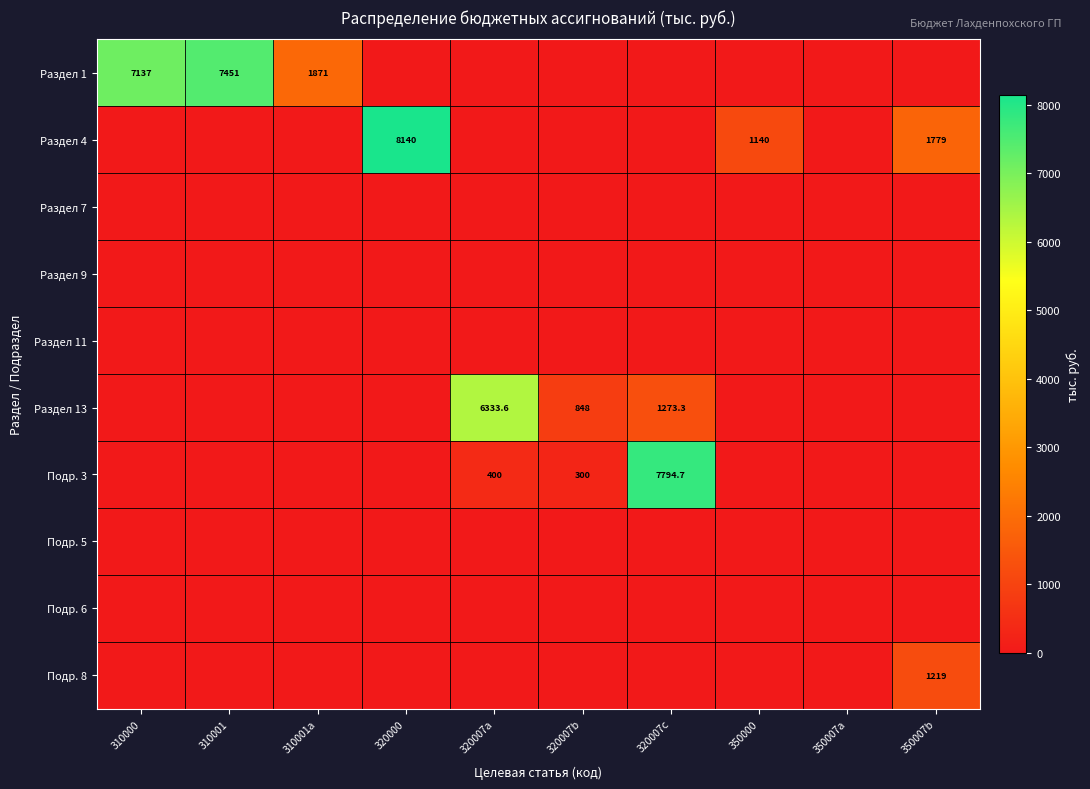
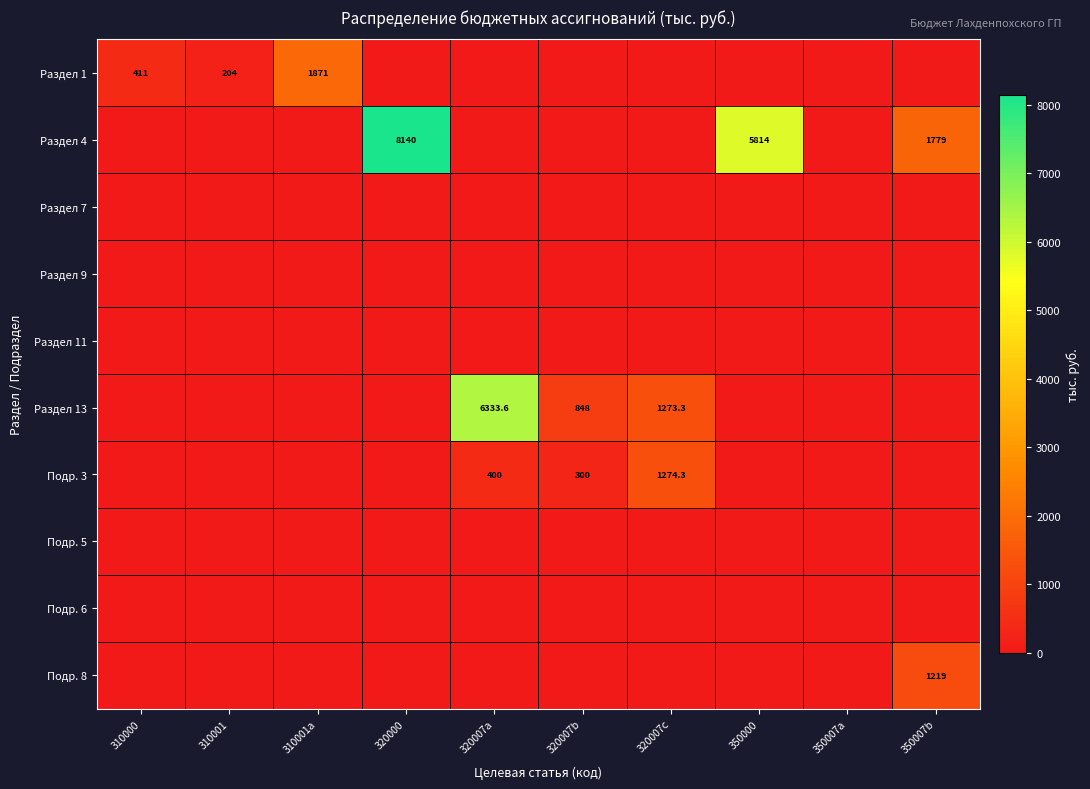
  {
    "Раздел 1": {
-     "310000": 7137,
-     "310001": 7451,
+     "310000": 411,
+     "310001": 204,
      "310001a": 1871
    },
    "Раздел 4": {
      "320000": 8140,
-     "350000": 1140,
+     "350000": 5814,
      "350007b": 1779
    },
    "Раздел 13": {
      "320007a": 6333.6,
      "320007b": 848,
      "320007c": 1273.3
    },
    "Подр. 3": {
      "320007a": 400,
      "320007b": 300,
-     "320007c": 7794.7
+     "320007c": 1274.3
    },
    "Подр. 8": {
      "350007b": 1219
    }
  }
